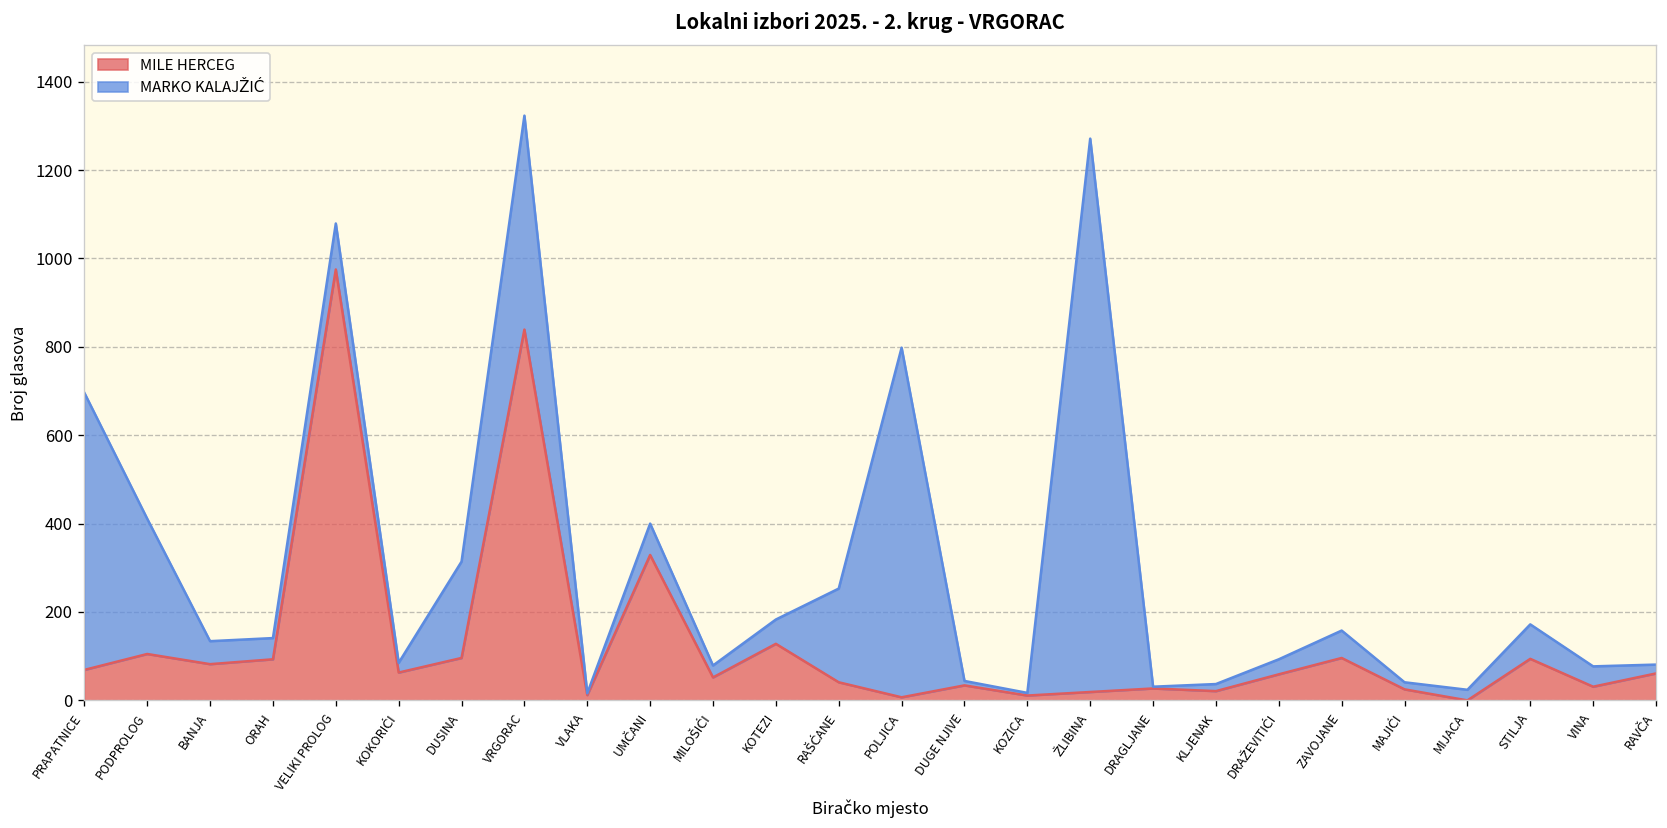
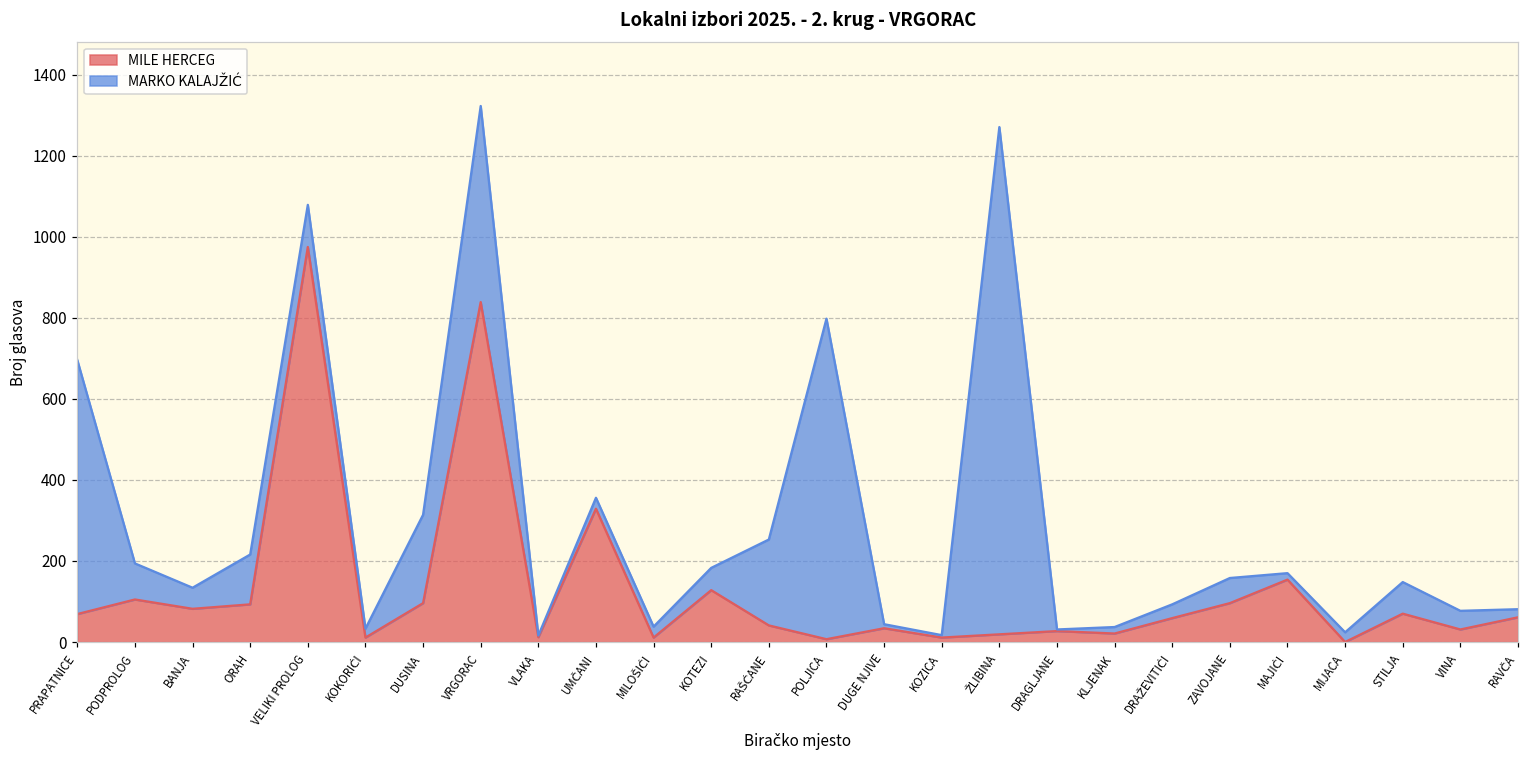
  {
    "MILE HERCEG": {
      "PRAPATNICE": 70,
      "PODPROLOG": 110,
      "BANJA": 80,
      "ORAH": 90,
      "VELIKI PROLOG": 980,
-     "KOKORIĆI": 60,
+     "KOKORIĆI": 10,
      "DUSINA": 100,
      "VRGORAC": 840,
      "UMČANI": 330,
-     "MILOŠIĆI": 50,
+     "MILOŠIĆI": 10,
      "KOTEZI": 130,
      "RAŠĆANE": 40,
      "POLJICA": 10,
      "DUGE NJIVE": 30,
      "ŽLIBINA": 20,
      "KLJENAK": 20,
      "DRAŽEVITIĆI": 60,
      "ZAVOJANE": 100,
-     "MAJIĆI": 30,
+     "MAJIĆI": 150,
      "MIJACA": 0,
-     "STILJA": 90,
+     "STILJA": 70,
      "VINA": 30,
      "RAVČA": 60
    },
    "MARKO KALAJŽIĆ": {
      "PRAPATNICE": 630,
-     "PODPROLOG": 310,
+     "PODPROLOG": 90,
      "BANJA": 50,
-     "ORAH": 50,
+     "ORAH": 120,
      "VELIKI PROLOG": 100,
      "KOKORIĆI": 20,
      "DUSINA": 220,
      "VRGORAC": 480,
-     "UMČANI": 70,
+     "UMČANI": 30,
      "MILOŠIĆI": 30,
      "KOTEZI": 60,
      "RAŠĆANE": 210,
      "POLJICA": 790,
      "DUGE NJIVE": 10,
      "ŽLIBINA": 1250,
      "KLJENAK": 20,
      "DRAŽEVITIĆI": 30,
      "ZAVOJANE": 60,
      "MAJIĆI": 20,
      "MIJACA": 20,
      "STILJA": 80,
      "VINA": 50,
      "RAVČA": 20
    }
  }
